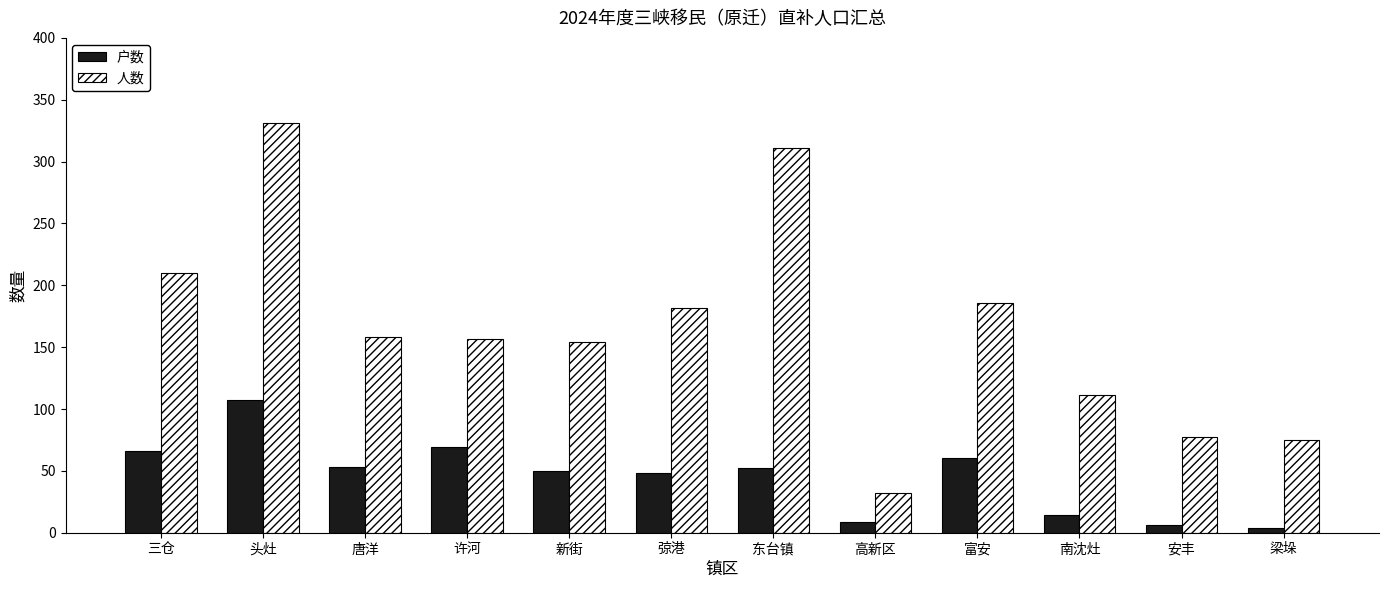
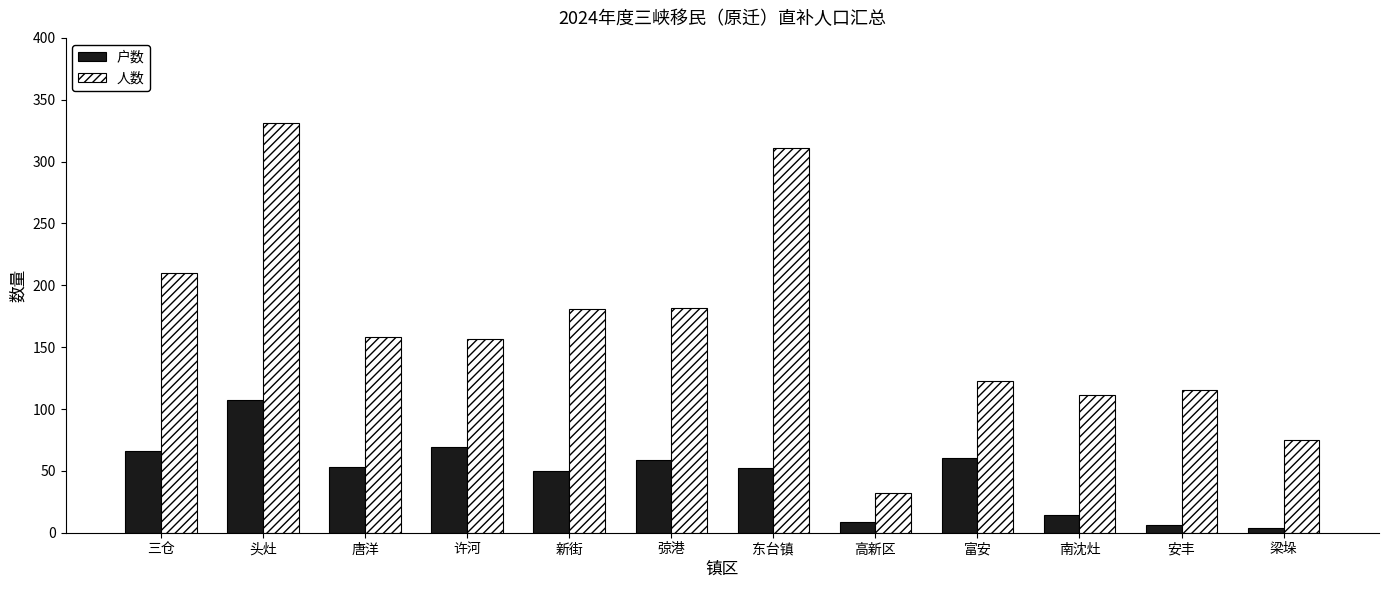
  {
    "户数": {
      "三仓": 66,
      "头灶": 107,
      "唐洋": 53,
      "许河": 69,
      "新街": 50,
-     "弶港": 48,
+     "弶港": 59,
      "东台镇": 52,
      "高新区": 9,
      "富安": 60,
      "南沈灶": 14,
      "安丰": 6,
      "梁垛": 4
    },
    "人数": {
      "三仓": 210,
      "头灶": 331,
      "唐洋": 158,
      "许河": 157,
-     "新街": 154,
+     "新街": 181,
      "弶港": 182,
      "东台镇": 311,
      "高新区": 32,
-     "富安": 186,
+     "富安": 123,
      "南沈灶": 111,
-     "安丰": 77,
+     "安丰": 115,
      "梁垛": 75
    }
  }
